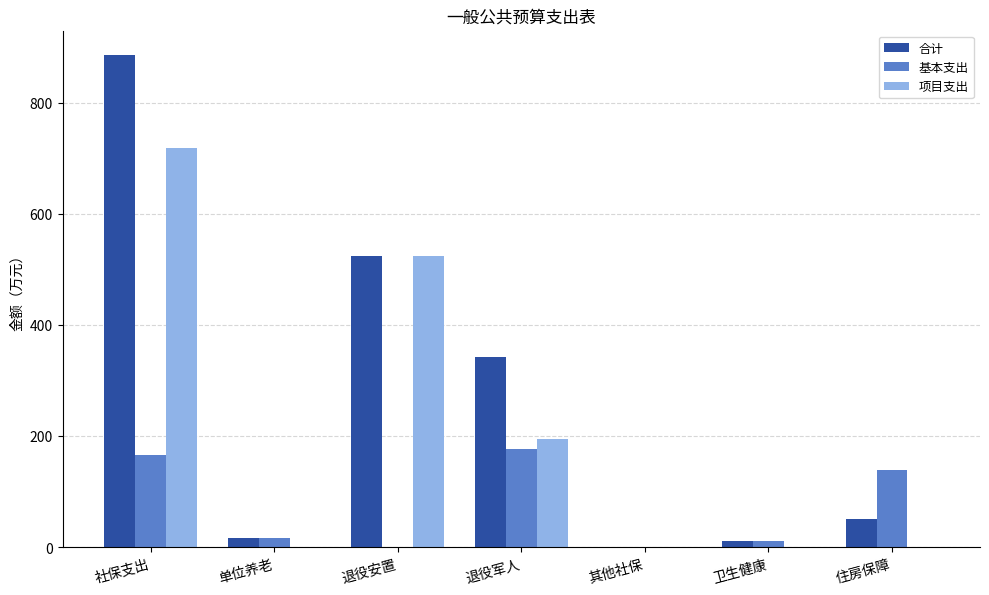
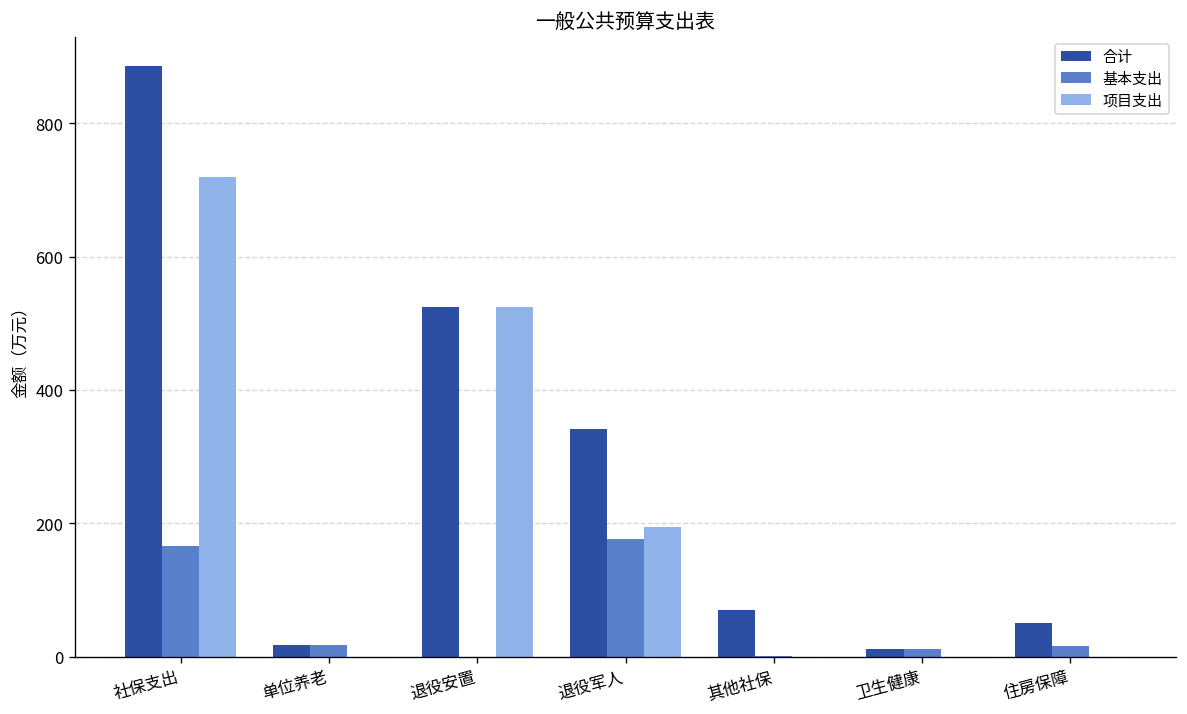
  {
    "合计": {
      "社保支出": 890,
      "单位养老": 20,
      "退役安置": 520,
      "退役军人": 340,
-     "其他社保": 0,
+     "其他社保": 70,
      "卫生健康": 10,
      "住房保障": 50
    },
    "基本支出": {
      "社保支出": 170,
      "单位养老": 20,
      "退役安置": 0,
      "退役军人": 180,
      "卫生健康": 10,
-     "住房保障": 140
+     "住房保障": 20
    },
    "项目支出": {
      "社保支出": 720,
      "单位养老": 0,
      "退役安置": 520,
      "退役军人": 190,
      "其他社保": 0,
      "卫生健康": 0,
      "住房保障": 0
    }
  }
